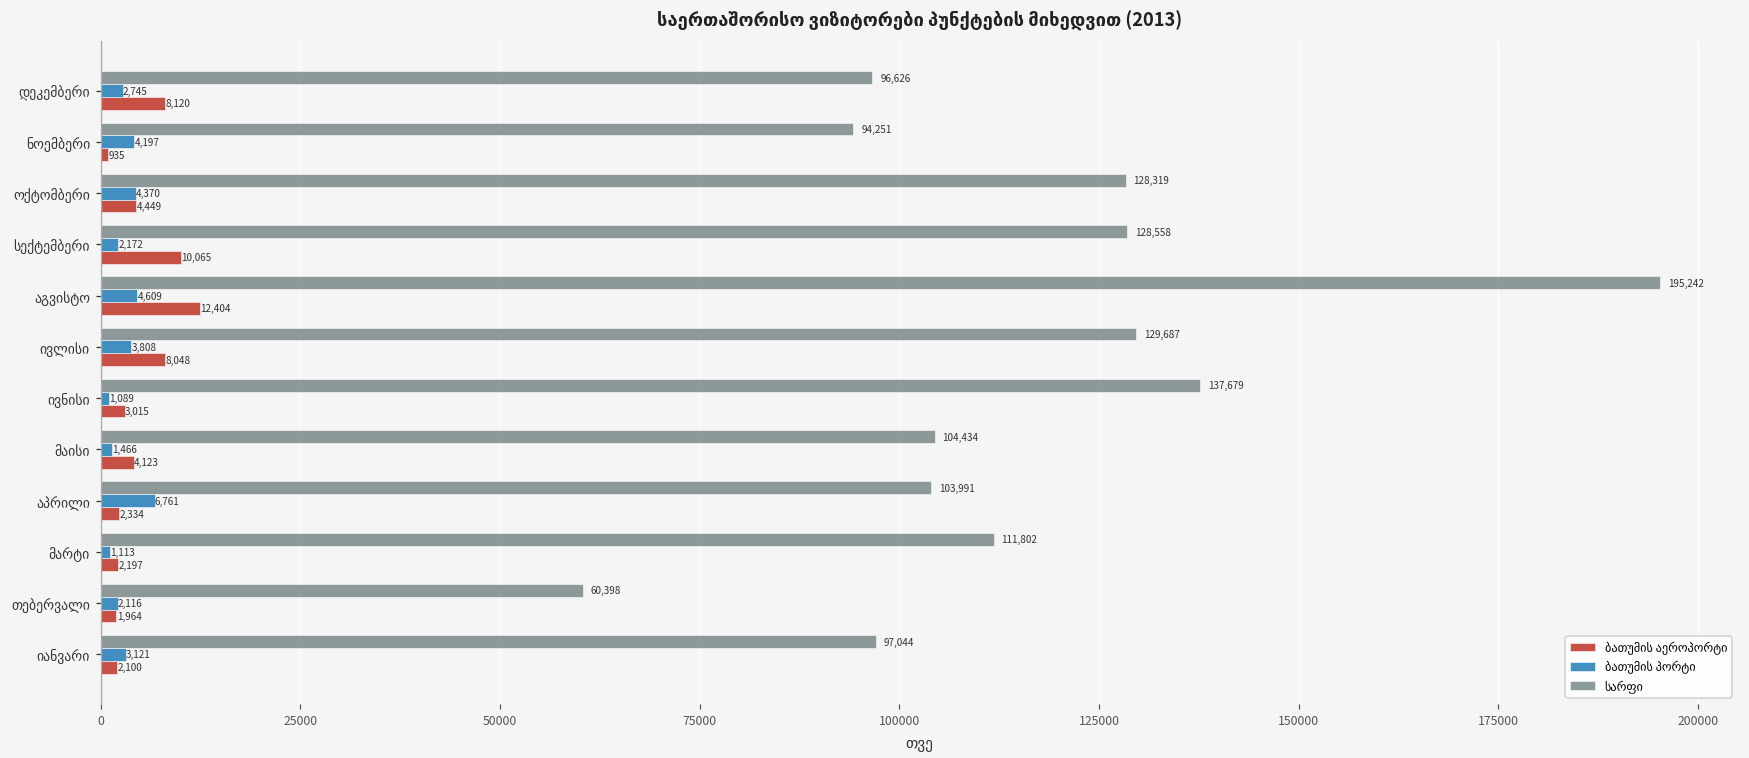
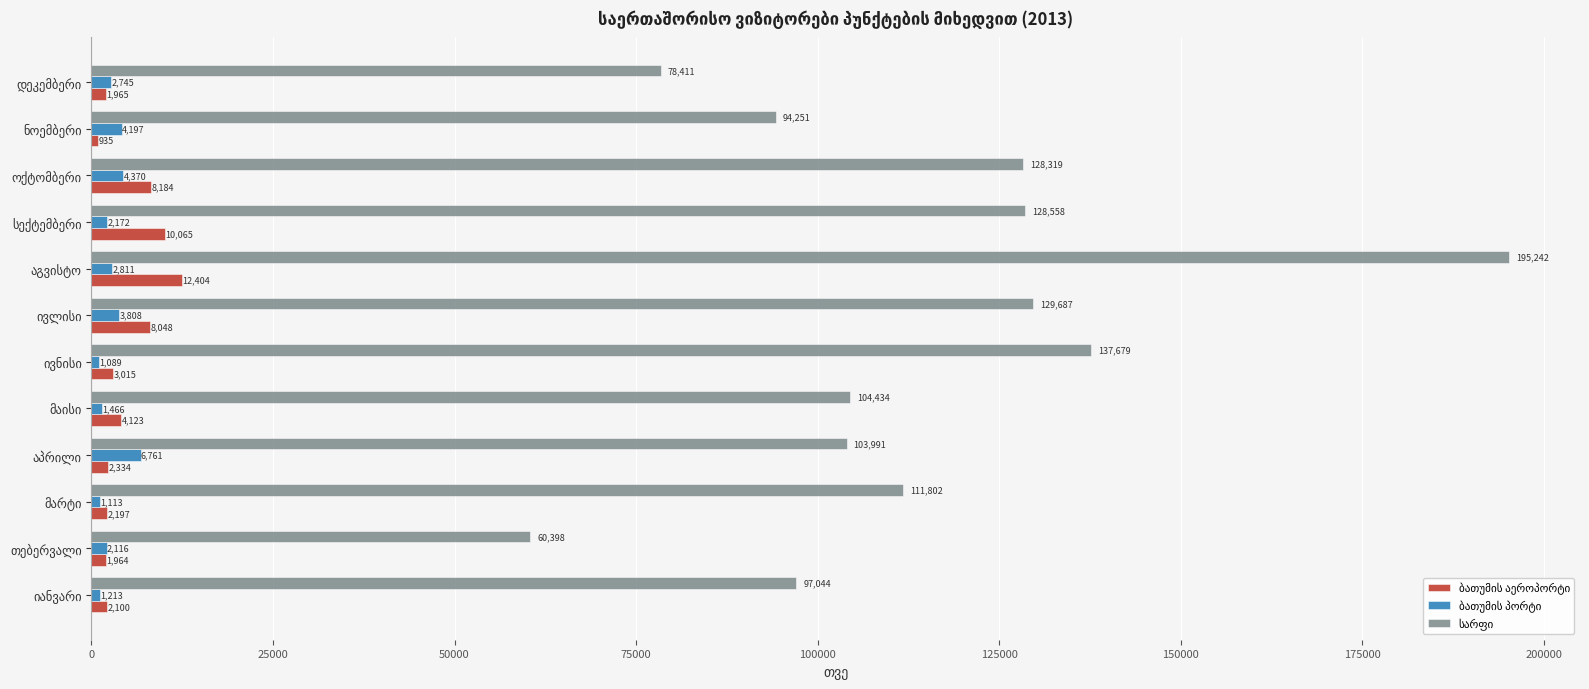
  {
    "ბათუმის აეროპორტი": {
-     "დეკემბერი": "8,120",
+     "დეკემბერი": "1,965",
      "ნოემბერი": "935",
-     "ოქტომბერი": "4,449",
+     "ოქტომბერი": "8,184",
      "სექტემბერი": "10,065",
      "აგვისტო": "12,404",
      "ივლისი": "8,048",
      "ივნისი": "3,015",
      "მაისი": "4,123",
      "აპრილი": "2,334",
      "მარტი": "2,197",
      "თებერვალი": "1,964",
      "იანვარი": "2,100"
    },
    "ბათუმის პორტი": {
      "დეკემბერი": "2,745",
      "ნოემბერი": "4,197",
      "ოქტომბერი": "4,370",
      "სექტემბერი": "2,172",
-     "აგვისტო": "4,609",
+     "აგვისტო": "2,811",
      "ივლისი": "3,808",
      "ივნისი": "1,089",
      "მაისი": "1,466",
      "აპრილი": "6,761",
      "მარტი": "1,113",
      "თებერვალი": "2,116",
-     "იანვარი": "3,121"
+     "იანვარი": "1,213"
    },
    "სარფი": {
-     "დეკემბერი": "96,626",
+     "დეკემბერი": "78,411",
      "ნოემბერი": "94,251",
      "ოქტომბერი": "128,319",
      "სექტემბერი": "128,558",
      "აგვისტო": "195,242",
      "ივლისი": "129,687",
      "ივნისი": "137,679",
      "მაისი": "104,434",
      "აპრილი": "103,991",
      "მარტი": "111,802",
      "თებერვალი": "60,398",
      "იანვარი": "97,044"
    }
  }
